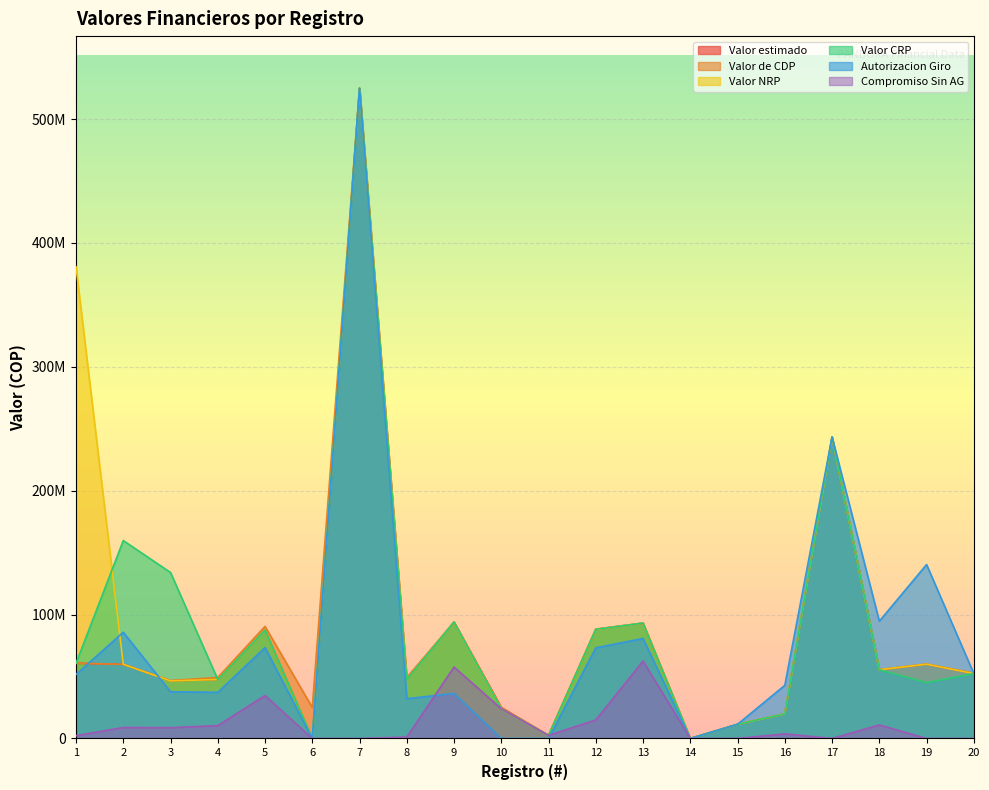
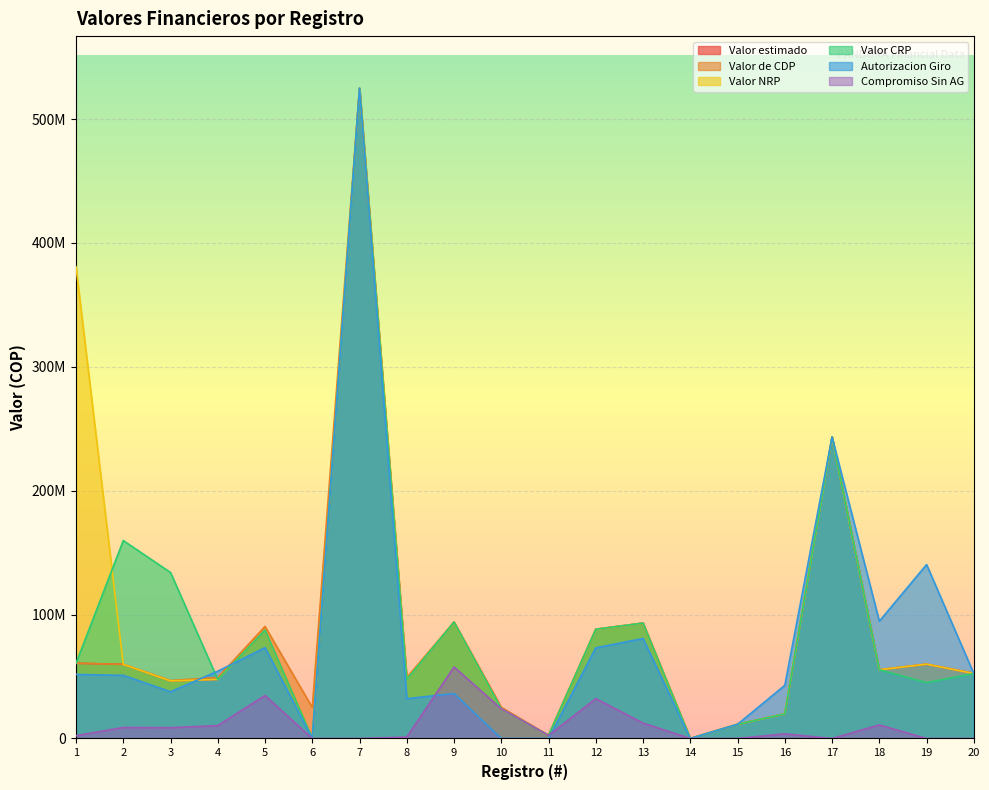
  {
    "Valor NRP": {
      "1": 381000000
    },
    "Valor CRP": {
      "2": 160000000,
      "3": 134000000,
      "19": 45000000
    },
    "Autorizacion Giro": {
      "1": 52000000,
-     "2": 86000000,
+     "2": 51000000,
      "3": 38000000,
-     "4": 37000000,
+     "4": 54000000,
      "5": 73000000,
      "8": 32000000,
      "9": 36000000,
      "10": 0,
      "11": 0,
      "12": 73000000,
      "13": 81000000,
      "16": 43000000,
      "18": 95000000,
      "19": 140000000
    },
    "Compromiso Sin AG": {
      "1": 2000000,
      "2": 9000000,
      "3": 9000000,
      "4": 10000000,
      "5": 35000000,
      "7": 0,
      "8": 1000000,
      "9": 58000000,
-     "12": 15000000,
-     "13": 62000000,
+     "12": 32000000,
+     "13": 12000000,
      "15": 0,
      "16": 4000000,
      "17": 0,
      "18": 11000000,
      "19": 0,
      "20": 0
    }
  }
